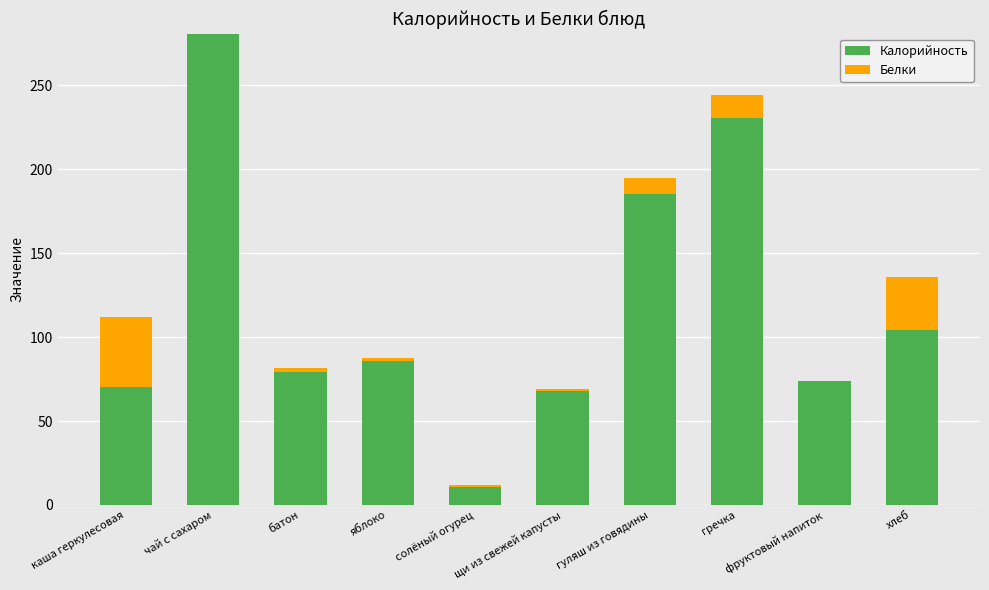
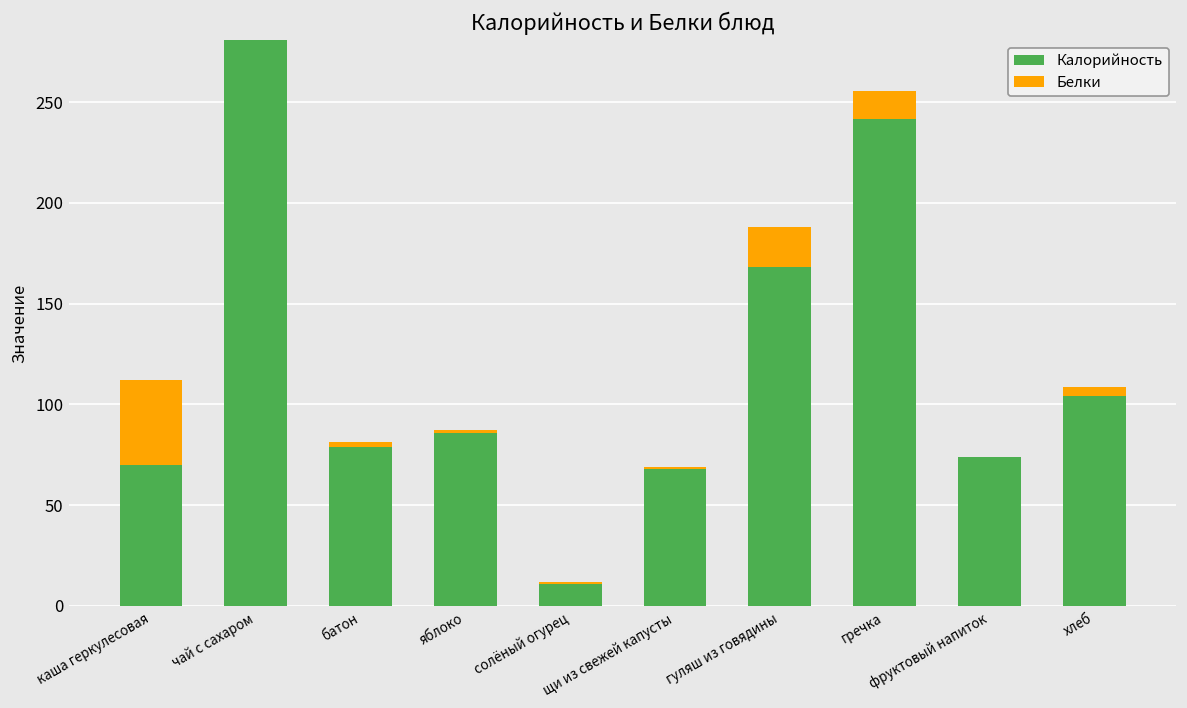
  {
    "Калорийность": {
      "каша геркулесовая": 70,
      "чай с сахаром": 281,
      "батон": 79,
      "яблоко": 86,
      "солёный огурец": 11,
      "щи из свежей капусты": 68,
-     "гуляш из говядины": 185,
-     "гречка": 230,
+     "гуляш из говядины": 168,
+     "гречка": 241,
      "фруктовый напиток": 74,
      "хлеб": 104
    },
    "Белки": {
      "каша геркулесовая": 42,
      "чай с сахаром": 0,
      "батон": 2,
-     "гуляш из говядины": 10,
+     "гуляш из говядины": 20,
      "гречка": 14,
-     "хлеб": 32
+     "хлеб": 5
    }
  }
